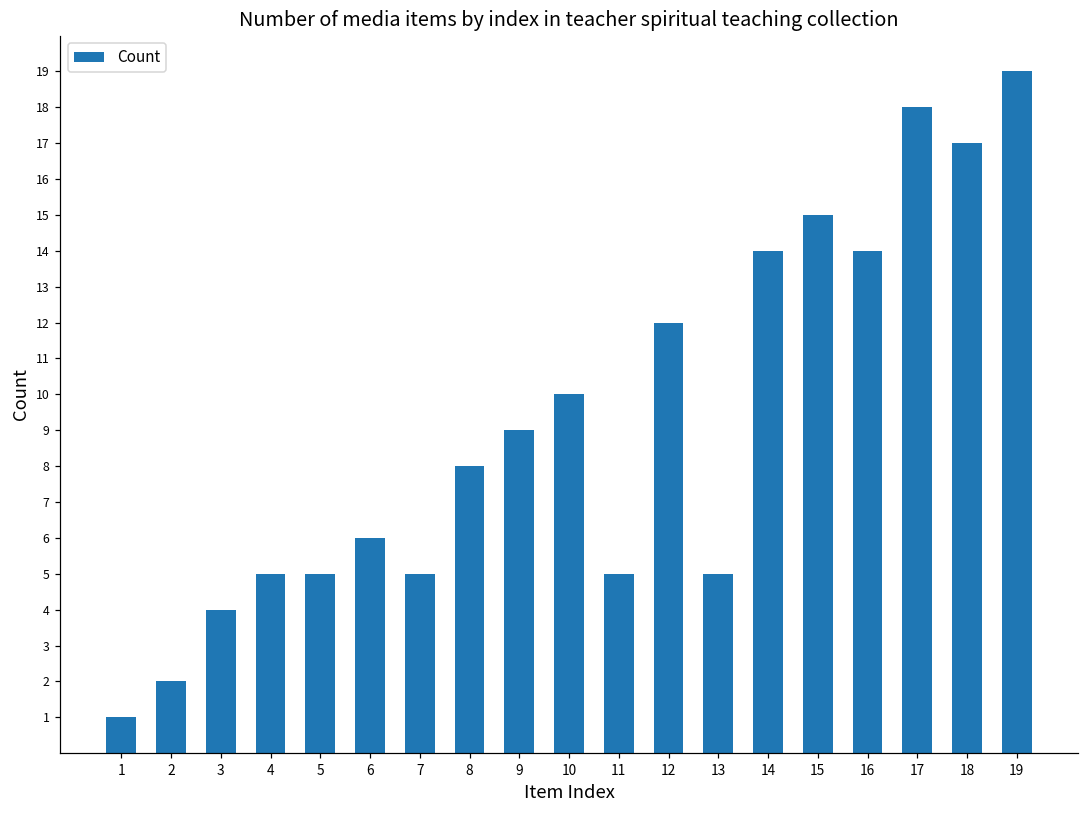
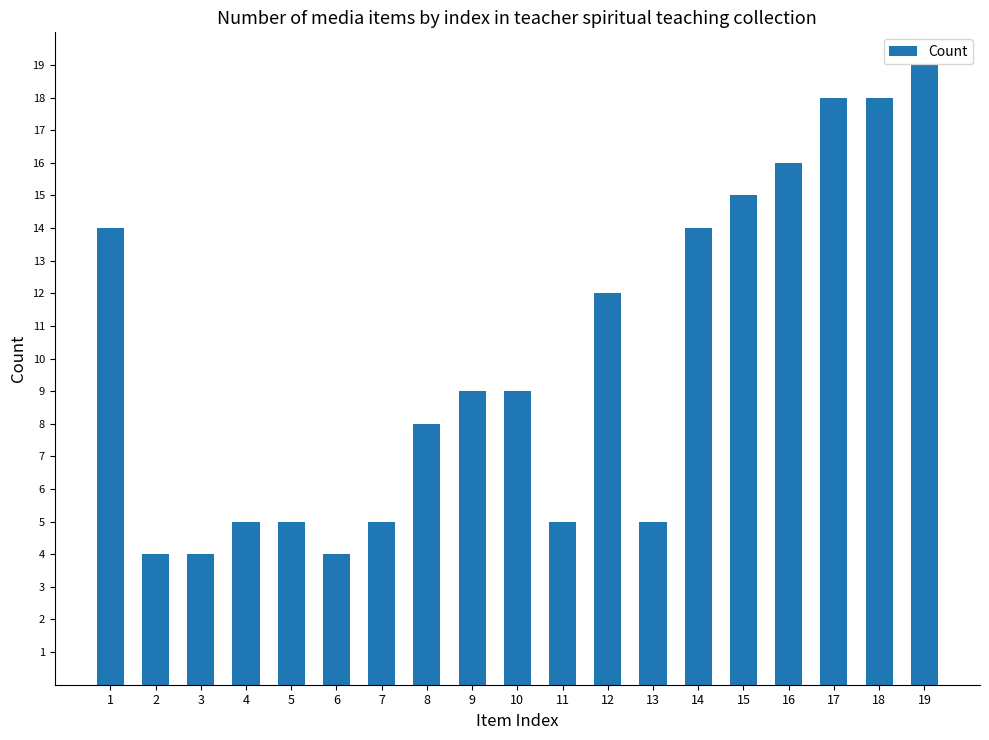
  {
-   "1": 1,
-   "2": 2,
+   "1": 14,
+   "2": 4,
    "3": 4,
    "4": 5,
    "5": 5,
-   "6": 6,
+   "6": 4,
    "7": 5,
    "8": 8,
    "9": 9,
-   "10": 10,
+   "10": 9,
    "11": 5,
    "12": 12,
    "13": 5,
    "14": 14,
    "15": 15,
-   "16": 14,
+   "16": 16,
    "17": 18,
-   "18": 17,
+   "18": 18,
    "19": 19
  }
